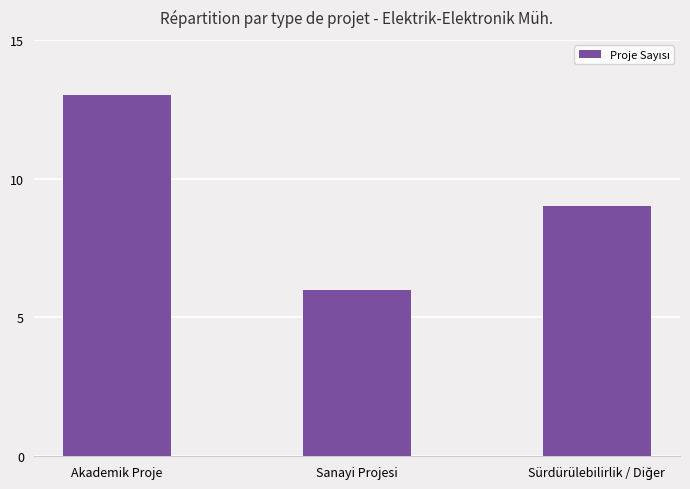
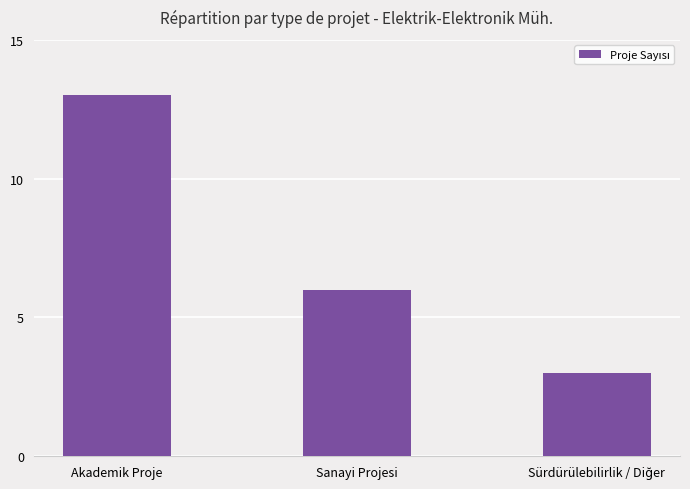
  {
    "Akademik Proje": 13,
    "Sanayi Projesi": 6,
-   "Sürdürülebilirlik / Diğer": 9
+   "Sürdürülebilirlik / Diğer": 3
  }
